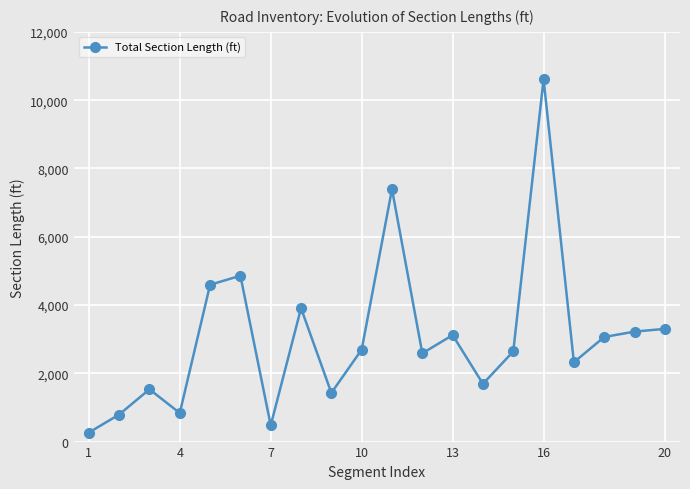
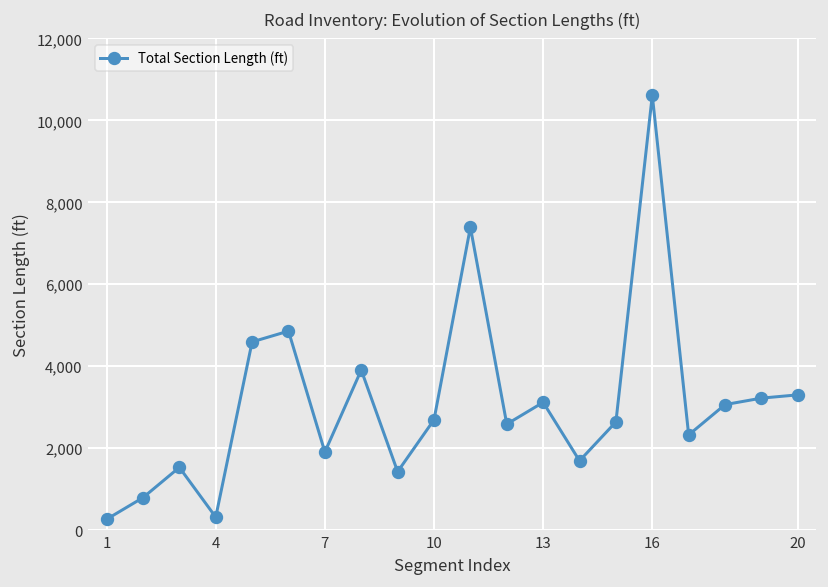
  {
    "1": "300",
-   "4": "800",
-   "7": "500",
+   "4": "300",
+   "7": "1,900",
    "10": "2,700",
    "13": "3,100",
    "16": "10,600",
    "20": "3,300"
  }
